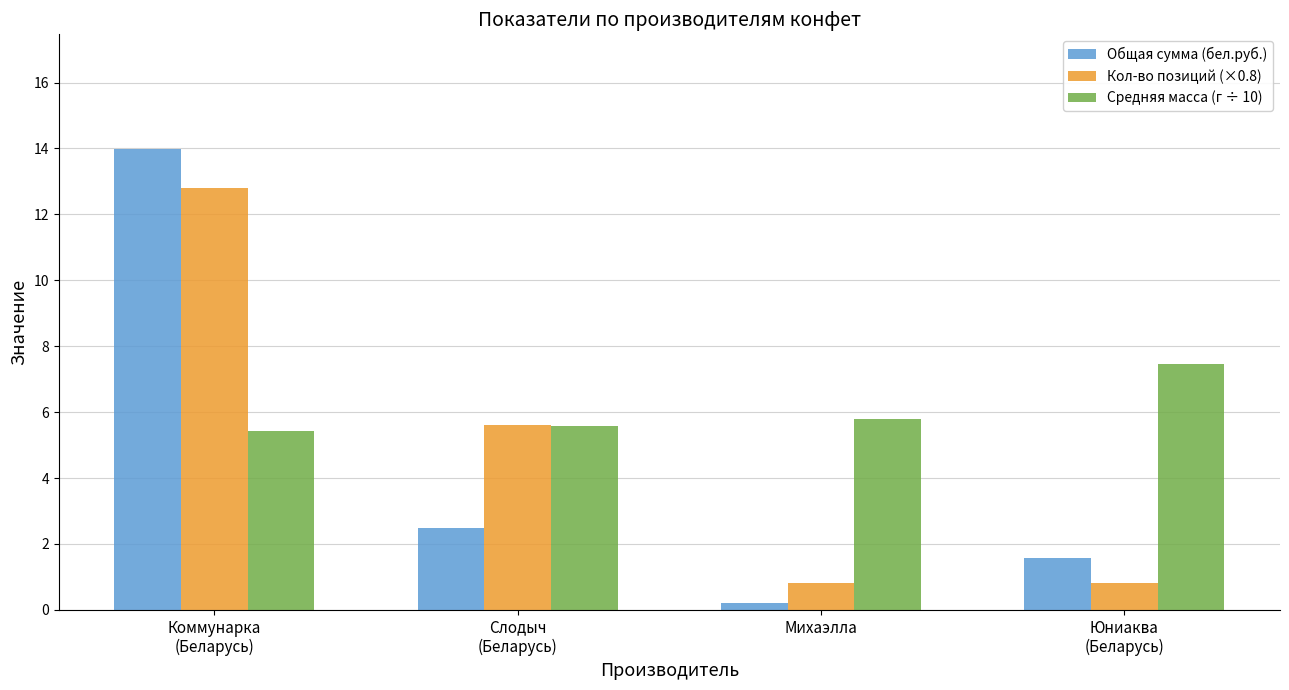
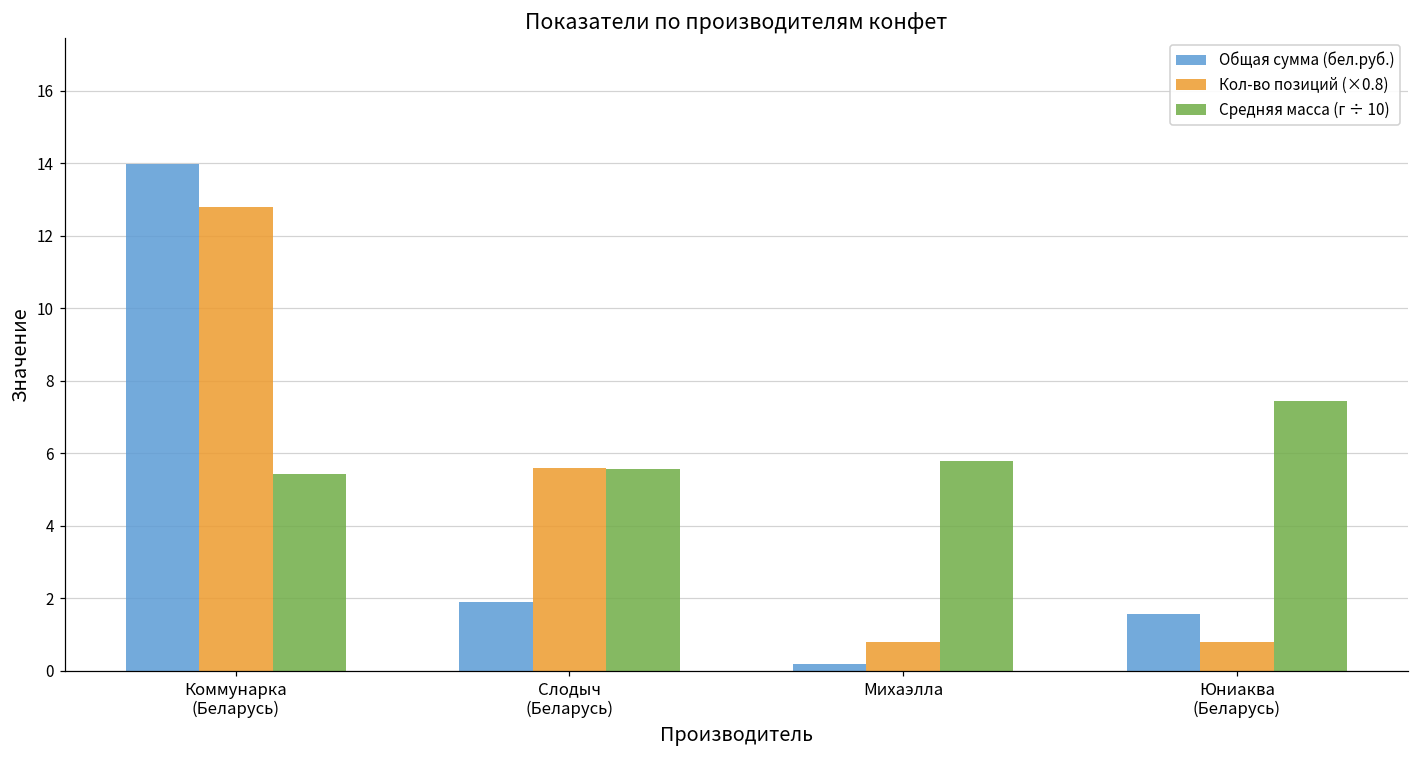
  {
    "Общая сумма (бел.руб.)": {
      "Коммунарка (Беларусь)": 14.0,
-     "Слодыч (Беларусь)": 2.5,
+     "Слодыч (Беларусь)": 1.9,
      "Михаэлла": 0.2,
      "Юниаква (Беларусь)": 1.6
    },
    "Кол-во позиций (×0.8)": {
      "Коммунарка (Беларусь)": 12.8,
      "Слодыч (Беларусь)": 5.6,
      "Михаэлла": 0.8,
      "Юниаква (Беларусь)": 0.8
    },
    "Средняя масса (г ÷ 10)": {
      "Коммунарка (Беларусь)": 5.4,
      "Слодыч (Беларусь)": 5.6,
      "Михаэлла": 5.8,
      "Юниаква (Беларусь)": 7.5
    }
  }
